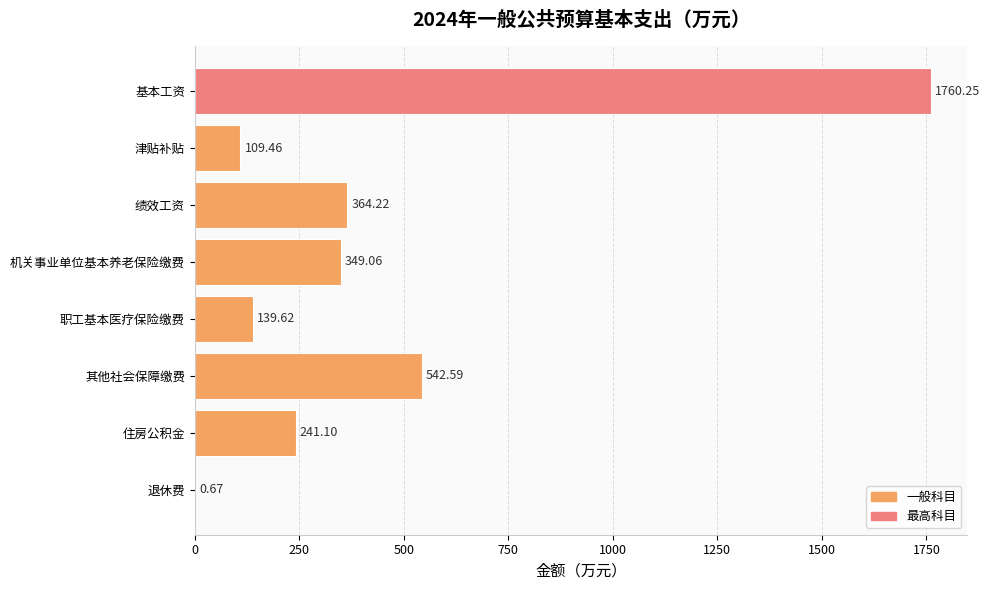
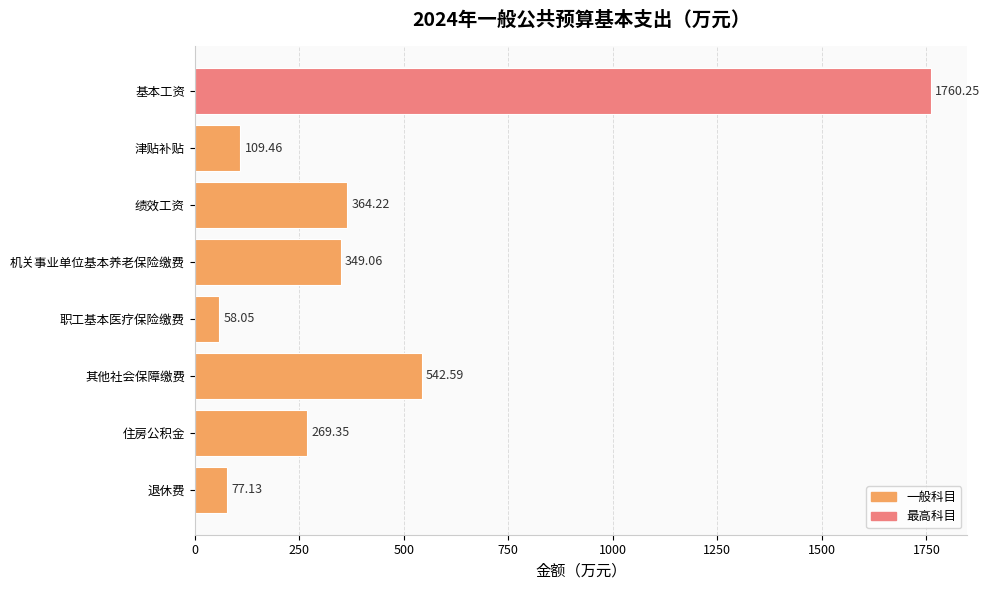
  {
    "基本工资": 1760.25,
    "津贴补贴": 109.46,
    "绩效工资": 364.22,
    "机关事业单位基本养老保险缴费": 349.06,
-   "职工基本医疗保险缴费": 139.62,
+   "职工基本医疗保险缴费": 58.05,
    "其他社会保障缴费": 542.59,
-   "住房公积金": 241.10,
-   "退休费": 0.67
+   "住房公积金": 269.35,
+   "退休费": 77.13
  }
